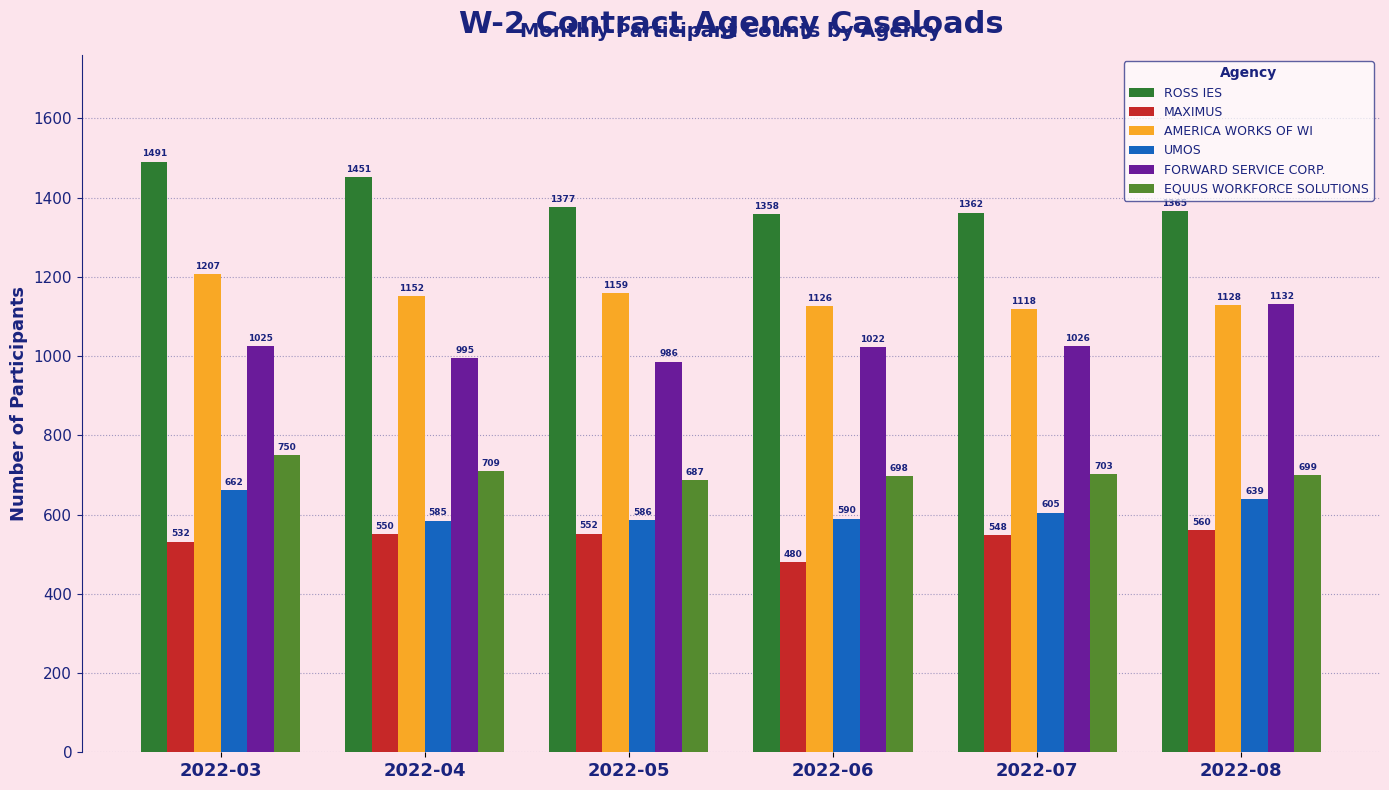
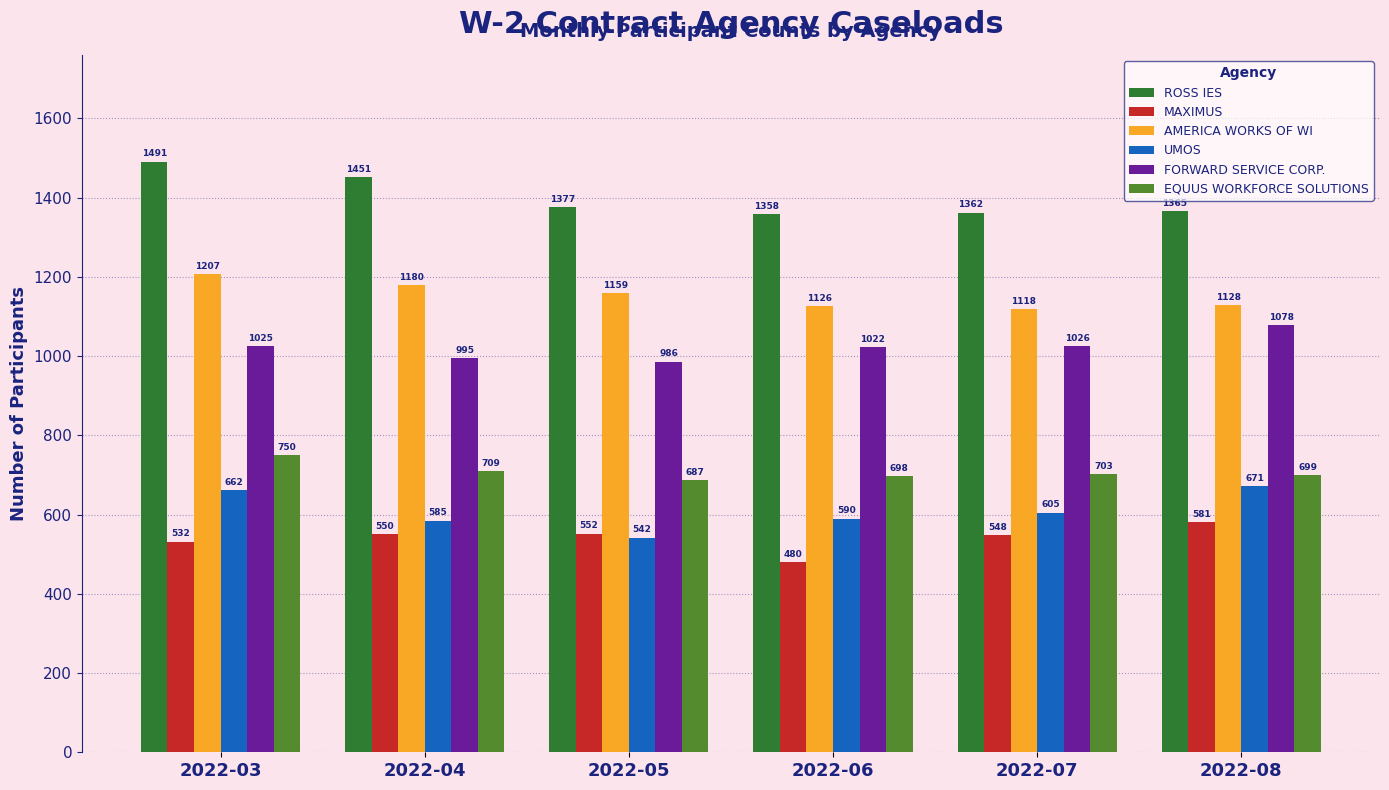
  {
    "MAXIMUS": {
      "2022-03": 532,
      "2022-04": 550,
      "2022-05": 552,
      "2022-06": 480,
      "2022-07": 548,
-     "2022-08": 560
+     "2022-08": 581
    },
    "AMERICA WORKS OF WI": {
      "2022-03": 1207,
-     "2022-04": 1152,
+     "2022-04": 1180,
      "2022-05": 1159,
      "2022-06": 1126,
      "2022-07": 1118,
      "2022-08": 1128
    },
    "UMOS": {
      "2022-03": 662,
      "2022-04": 585,
-     "2022-05": 586,
+     "2022-05": 542,
      "2022-06": 590,
      "2022-07": 605,
-     "2022-08": 639
+     "2022-08": 671
    },
    "FORWARD SERVICE CORP.": {
      "2022-03": 1025,
      "2022-04": 995,
      "2022-05": 986,
      "2022-06": 1022,
      "2022-07": 1026,
-     "2022-08": 1132
+     "2022-08": 1078
    }
  }
